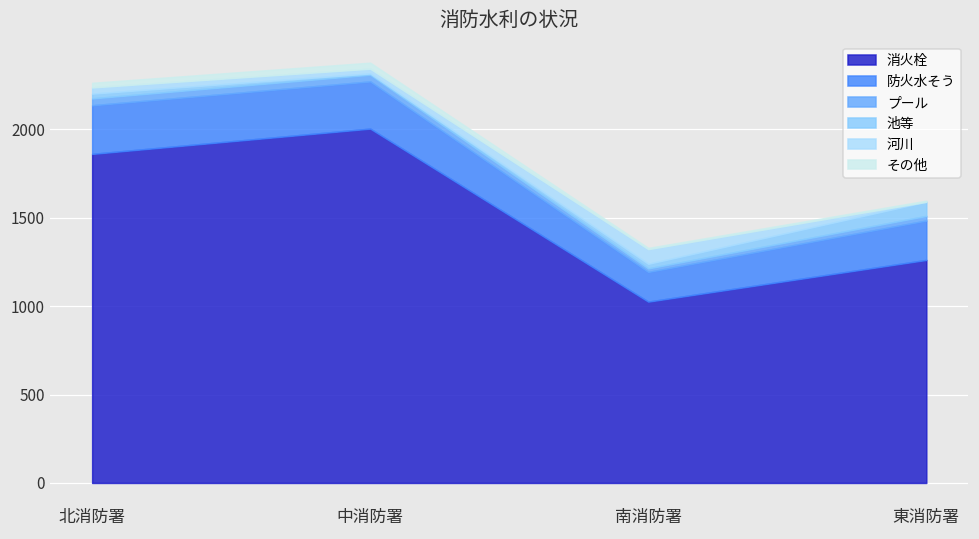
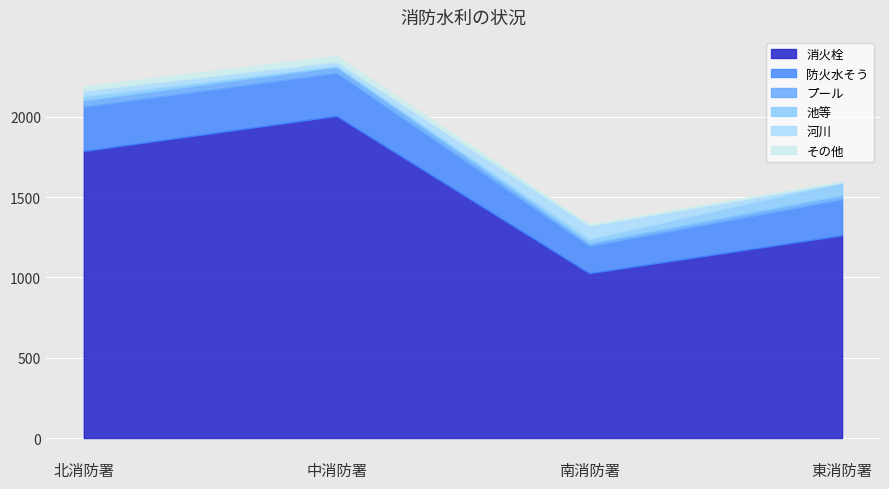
  {
    "消火栓": {
-     "北消防署": 1860,
+     "北消防署": 1790,
      "中消防署": 2010,
      "南消防署": 1030,
      "東消防署": 1260
    }
  }
